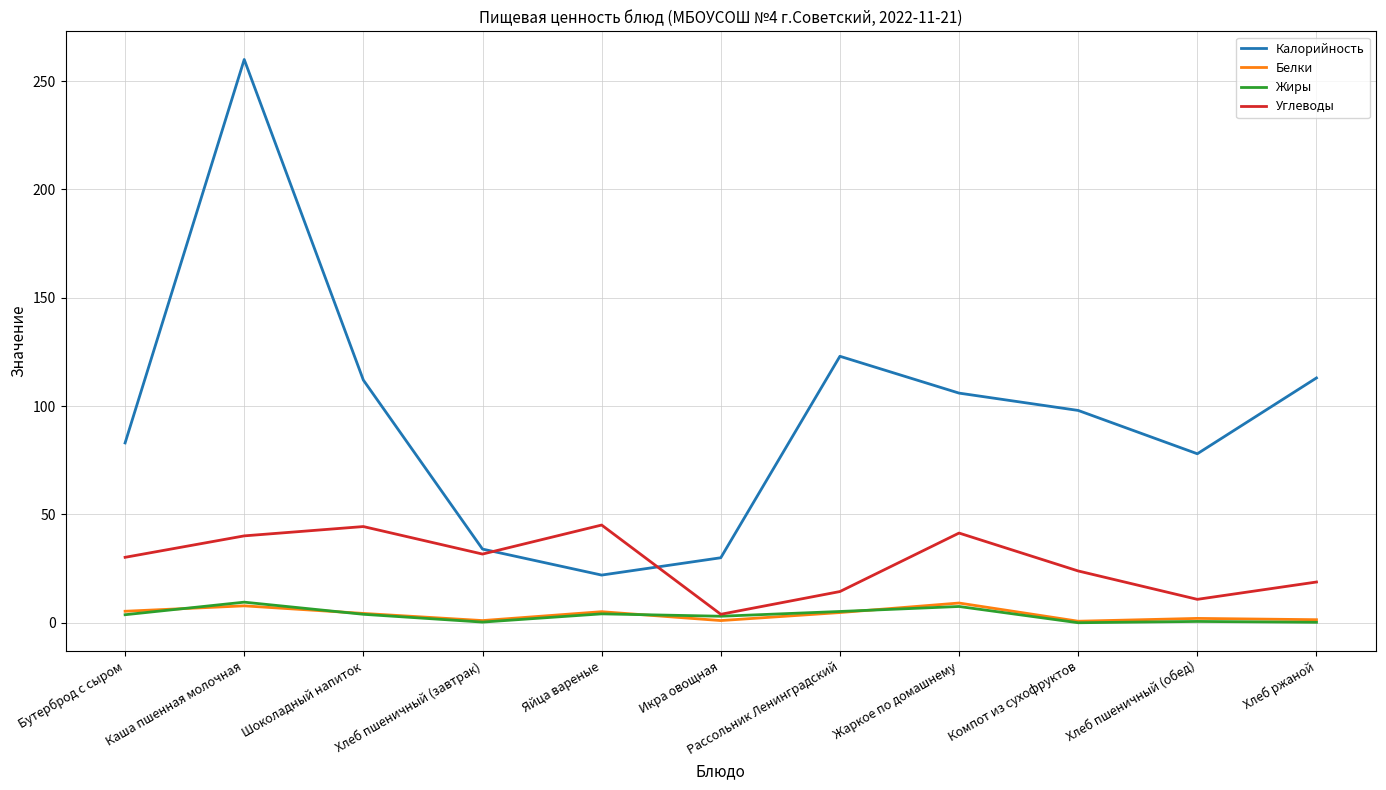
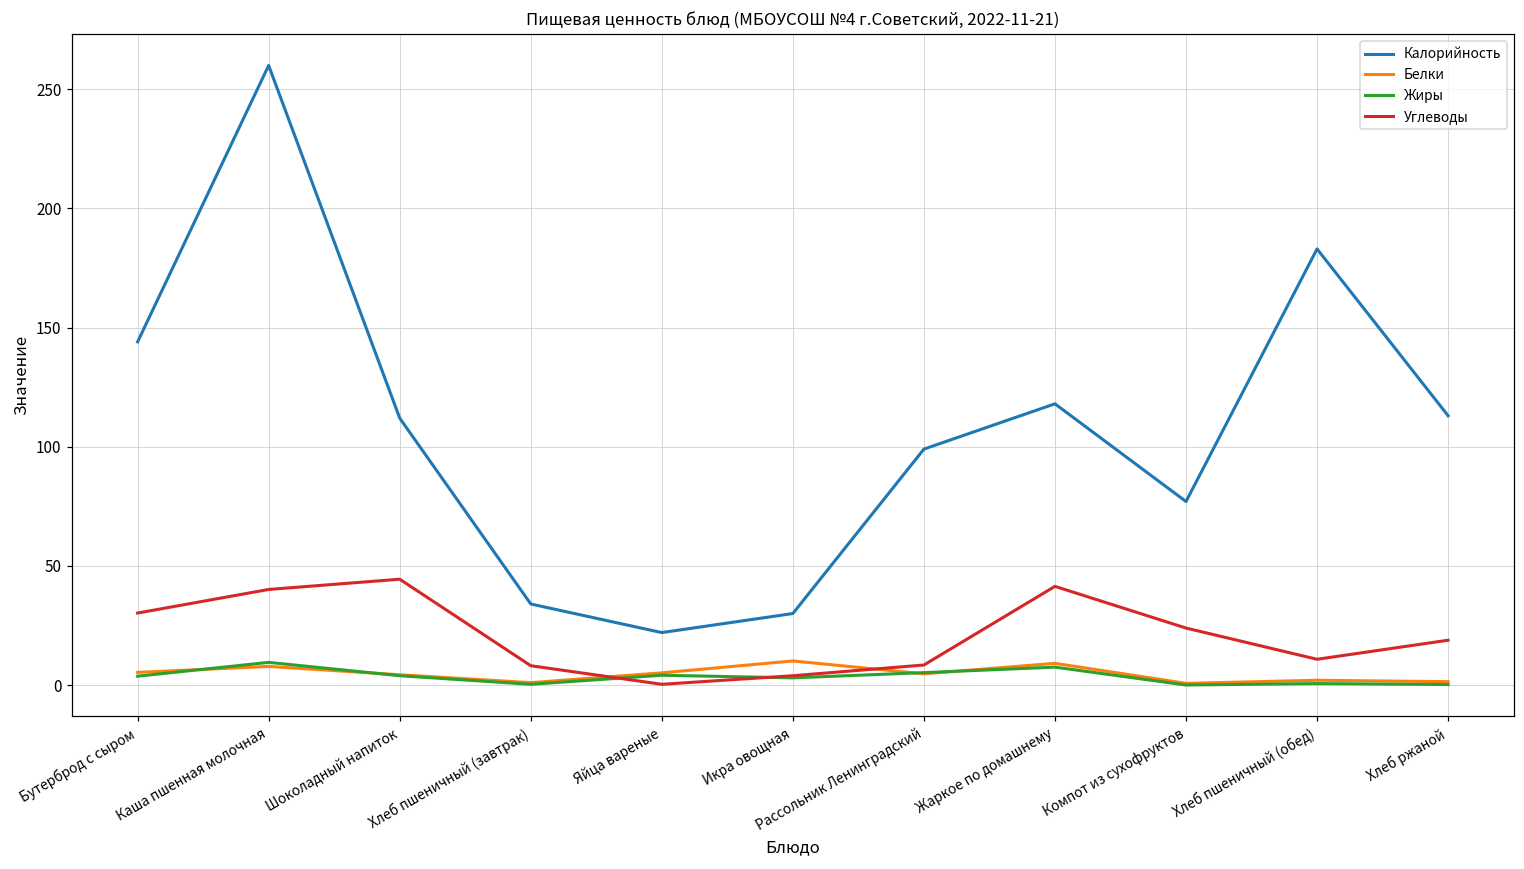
  {
    "Калорийность": {
-     "Бутерброд с сыром": 83,
+     "Бутерброд с сыром": 144,
      "Каша пшенная молочная": 260,
      "Шоколадный напиток": 112,
      "Хлеб пшеничный (завтрак)": 34,
      "Яйца вареные": 22,
      "Икра овощная": 30,
-     "Рассольник Ленинградский": 123,
-     "Жаркое по домашнему": 106,
-     "Компот из сухофруктов": 98,
-     "Хлеб пшеничный (обед)": 78,
+     "Рассольник Ленинградский": 99,
+     "Жаркое по домашнему": 118,
+     "Компот из сухофруктов": 77,
+     "Хлеб пшеничный (обед)": 183,
      "Хлеб ржаной": 113
    },
    "Белки": {
      "Бутерброд с сыром": 5,
      "Каша пшенная молочная": 8,
-     "Икра овощная": 1,
+     "Икра овощная": 10,
      "Жаркое по домашнему": 9,
      "Хлеб пшеничный (обед)": 2,
      "Хлеб ржаной": 1
    },
    "Жиры": {
      "Бутерброд с сыром": 4,
      "Каша пшенная молочная": 10,
      "Жаркое по домашнему": 8,
      "Хлеб пшеничный (обед)": 1,
      "Хлеб ржаной": 0
    },
    "Углеводы": {
      "Бутерброд с сыром": 30,
      "Каша пшенная молочная": 40,
      "Шоколадный напиток": 44,
-     "Хлеб пшеничный (завтрак)": 32,
-     "Яйца вареные": 45,
-     "Рассольник Ленинградский": 14,
+     "Хлеб пшеничный (завтрак)": 8,
+     "Яйца вареные": 0,
+     "Рассольник Ленинградский": 8,
      "Жаркое по домашнему": 41,
      "Компот из сухофруктов": 24,
      "Хлеб пшеничный (обед)": 11,
      "Хлеб ржаной": 19
    }
  }
